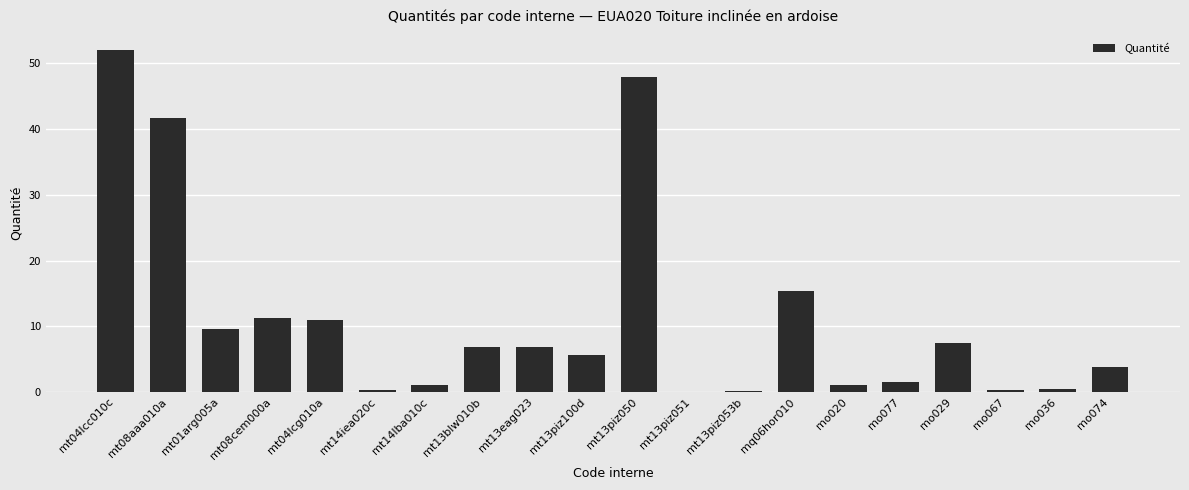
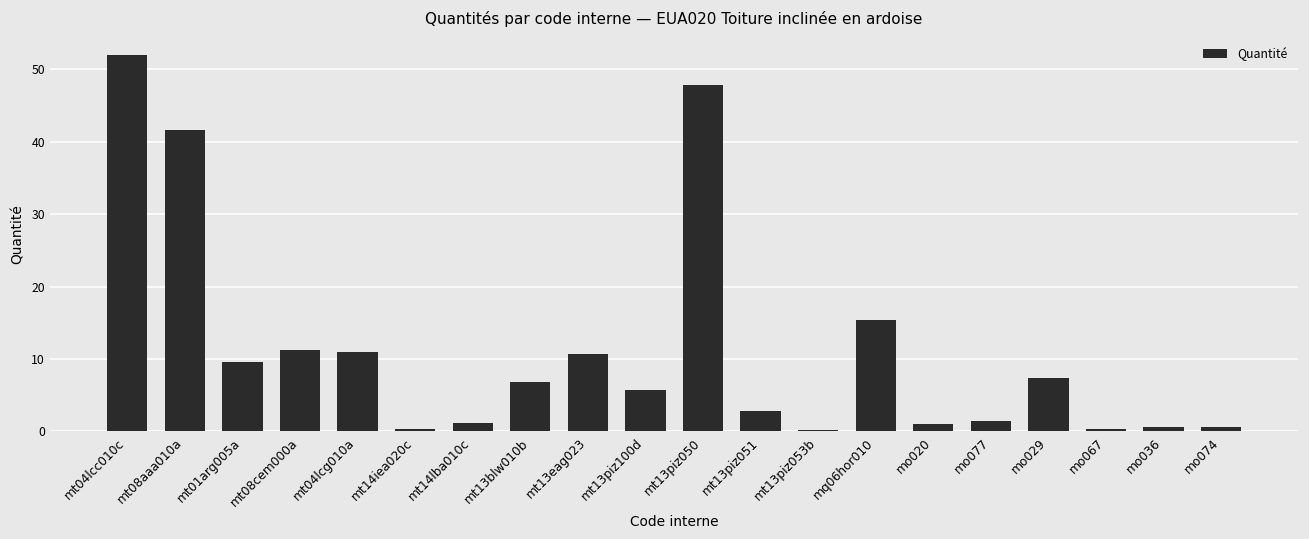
  {
    "mt04lcc010c": 52,
    "mt08aaa010a": 42,
    "mt01arg005a": 10,
    "mt08cem000a": 11,
    "mt04lcg010a": 11,
    "mt14lba010c": 1,
    "mt13blw010b": 7,
-   "mt13eag023": 7,
+   "mt13eag023": 11,
    "mt13piz100d": 6,
    "mt13piz050": 48,
-   "mt13piz051": 0,
+   "mt13piz051": 3,
    "mq06hor010": 15,
    "mo020": 1,
    "mo077": 1,
    "mo029": 7,
    "mo067": 0,
    "mo036": 1,
-   "mo074": 4
+   "mo074": 1
  }
